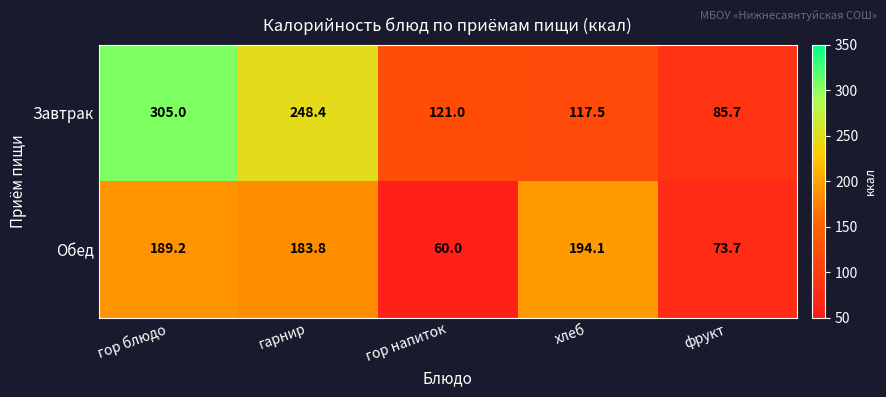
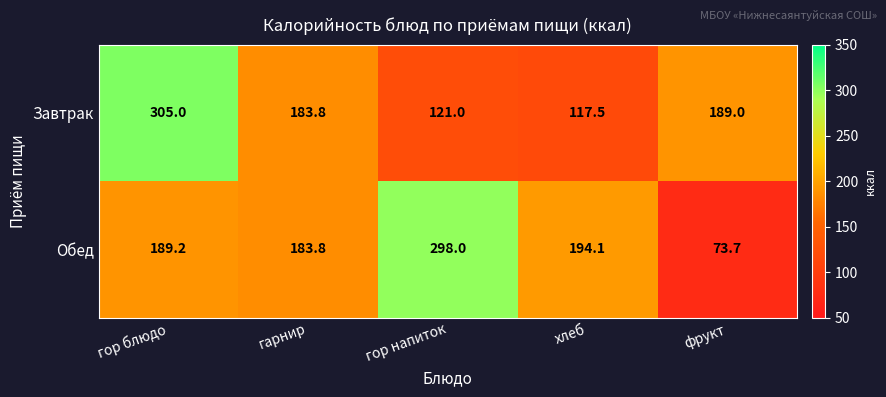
  {
    "Завтрак": {
      "гор блюдо": 305.0,
-     "гарнир": 248.4,
+     "гарнир": 183.8,
      "гор напиток": 121.0,
      "хлеб": 117.5,
-     "фрукт": 85.7
+     "фрукт": 189.0
    },
    "Обед": {
      "гор блюдо": 189.2,
      "гарнир": 183.8,
-     "гор напиток": 60.0,
+     "гор напиток": 298.0,
      "хлеб": 194.1,
      "фрукт": 73.7
    }
  }
